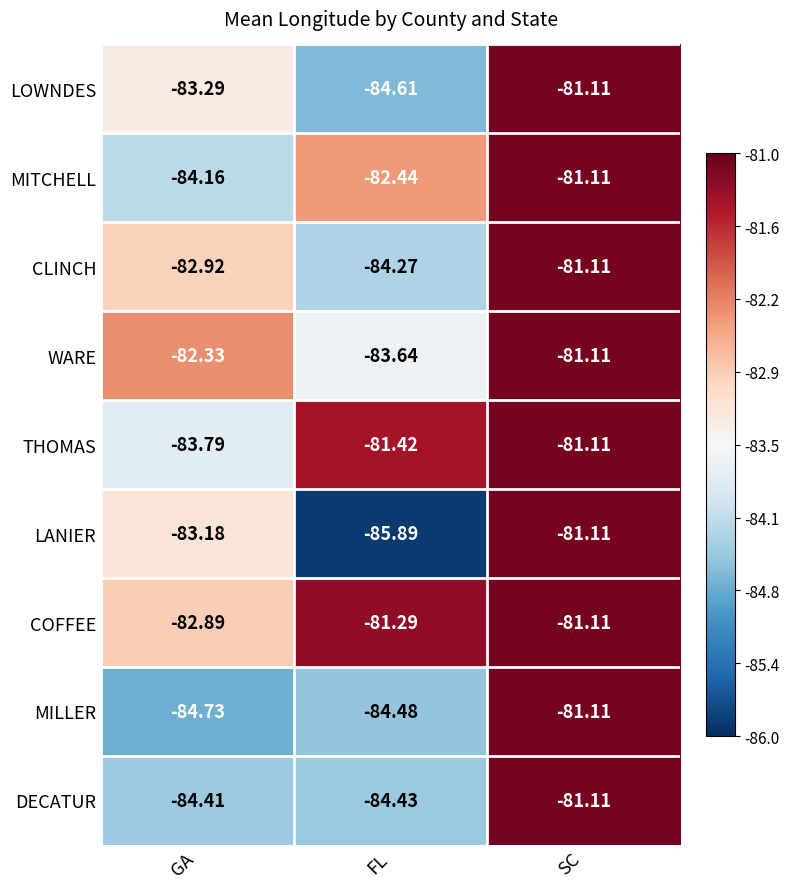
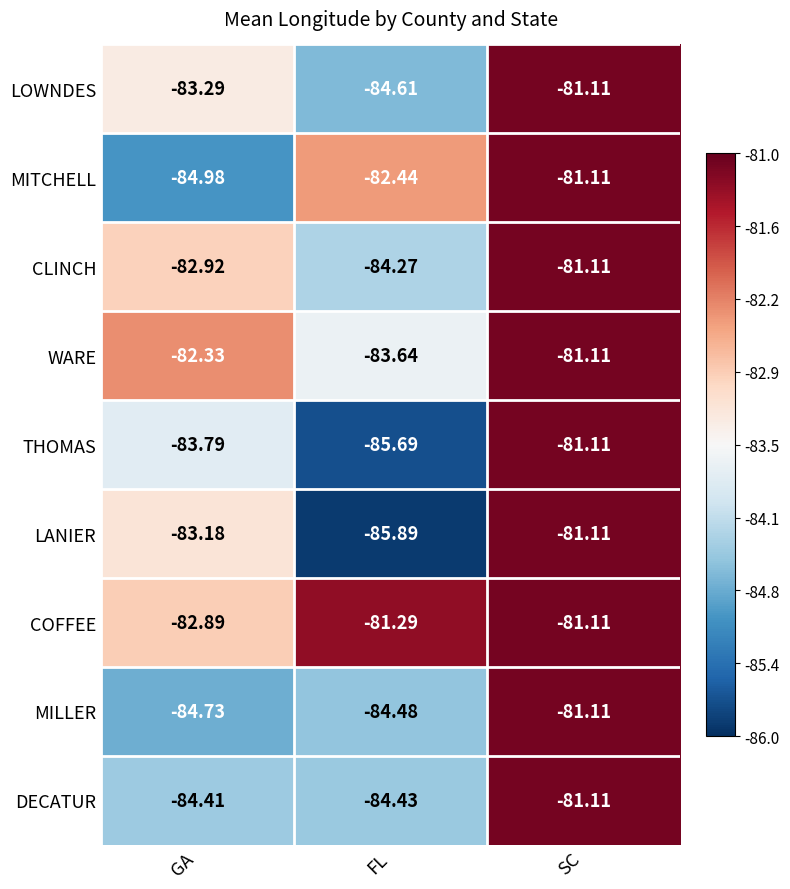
  {
    "LOWNDES": {
      "GA": -83.29,
      "FL": -84.61,
      "SC": -81.11
    },
    "MITCHELL": {
-     "GA": -84.16,
+     "GA": -84.98,
      "FL": -82.44,
      "SC": -81.11
    },
    "CLINCH": {
      "GA": -82.92,
      "FL": -84.27,
      "SC": -81.11
    },
    "WARE": {
      "GA": -82.33,
      "FL": -83.64,
      "SC": -81.11
    },
    "THOMAS": {
      "GA": -83.79,
-     "FL": -81.42,
+     "FL": -85.69,
      "SC": -81.11
    },
    "LANIER": {
      "GA": -83.18,
      "FL": -85.89,
      "SC": -81.11
    },
    "COFFEE": {
      "GA": -82.89,
      "FL": -81.29,
      "SC": -81.11
    },
    "MILLER": {
      "GA": -84.73,
      "FL": -84.48,
      "SC": -81.11
    },
    "DECATUR": {
      "GA": -84.41,
      "FL": -84.43,
      "SC": -81.11
    }
  }
